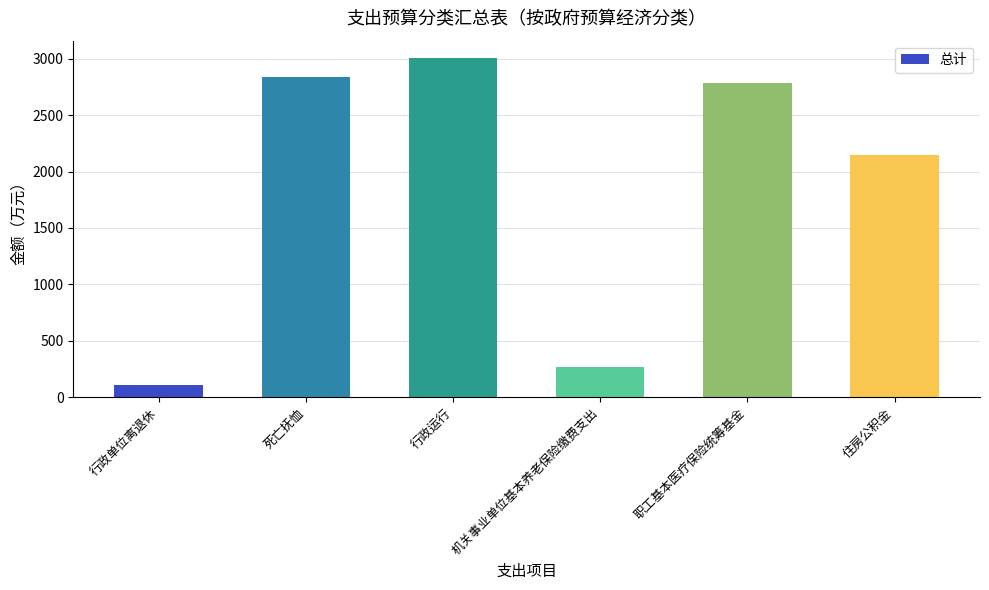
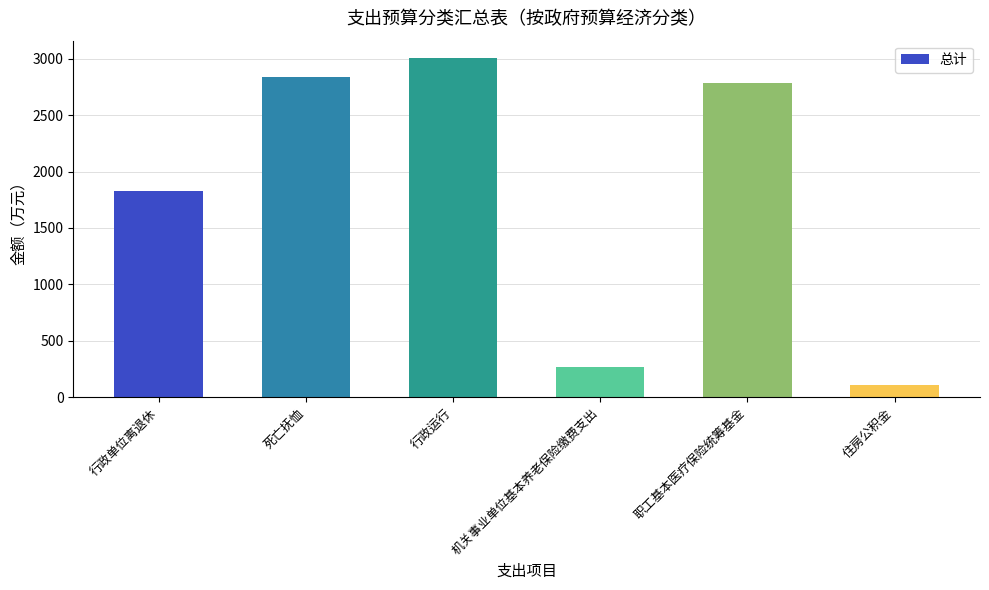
  {
-   "行政单位离退休": 100,
+   "行政单位离退休": 1820,
    "死亡抚恤": 2830,
    "行政运行": 3010,
    "机关事业单位基本养老保险缴费支出": 270,
    "职工基本医疗保险统筹基金": 2790,
-   "住房公积金": 2150
+   "住房公积金": 110
  }
